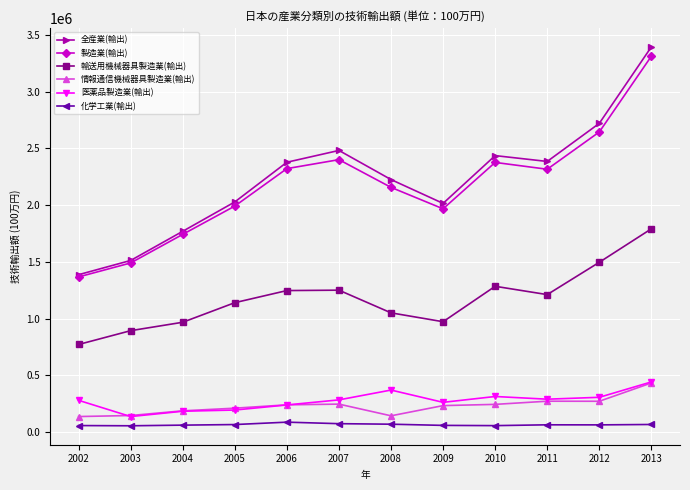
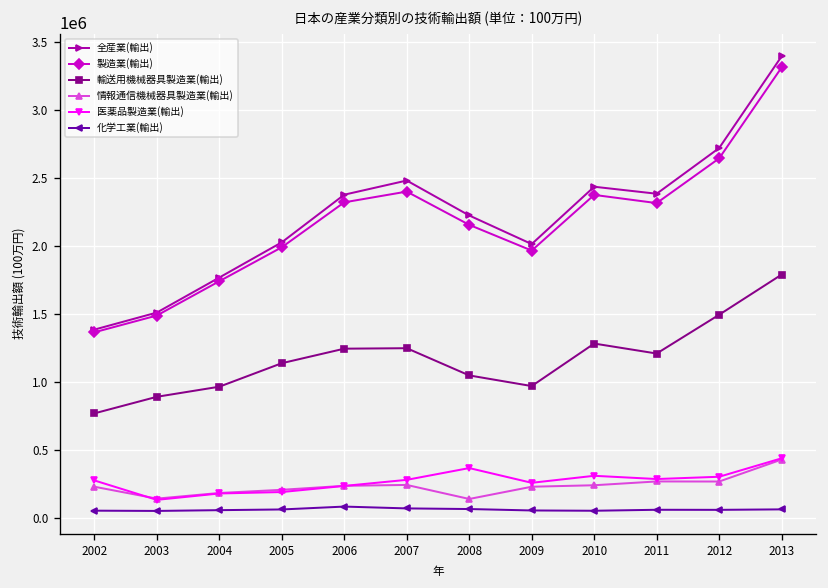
  {
    "情報通信機械器具製造業(輸出)": {
-     "2002": 140000,
+     "2002": 230000,
      "2007": 250000,
      "2008": 140000,
      "2009": 230000,
      "2010": 240000,
      "2012": 270000
    },
    "医薬品製造業(輸出)": {
      "2002": 280000,
      "2007": 280000,
      "2008": 370000,
      "2009": 260000,
      "2010": 310000,
      "2012": 310000
    }
  }
